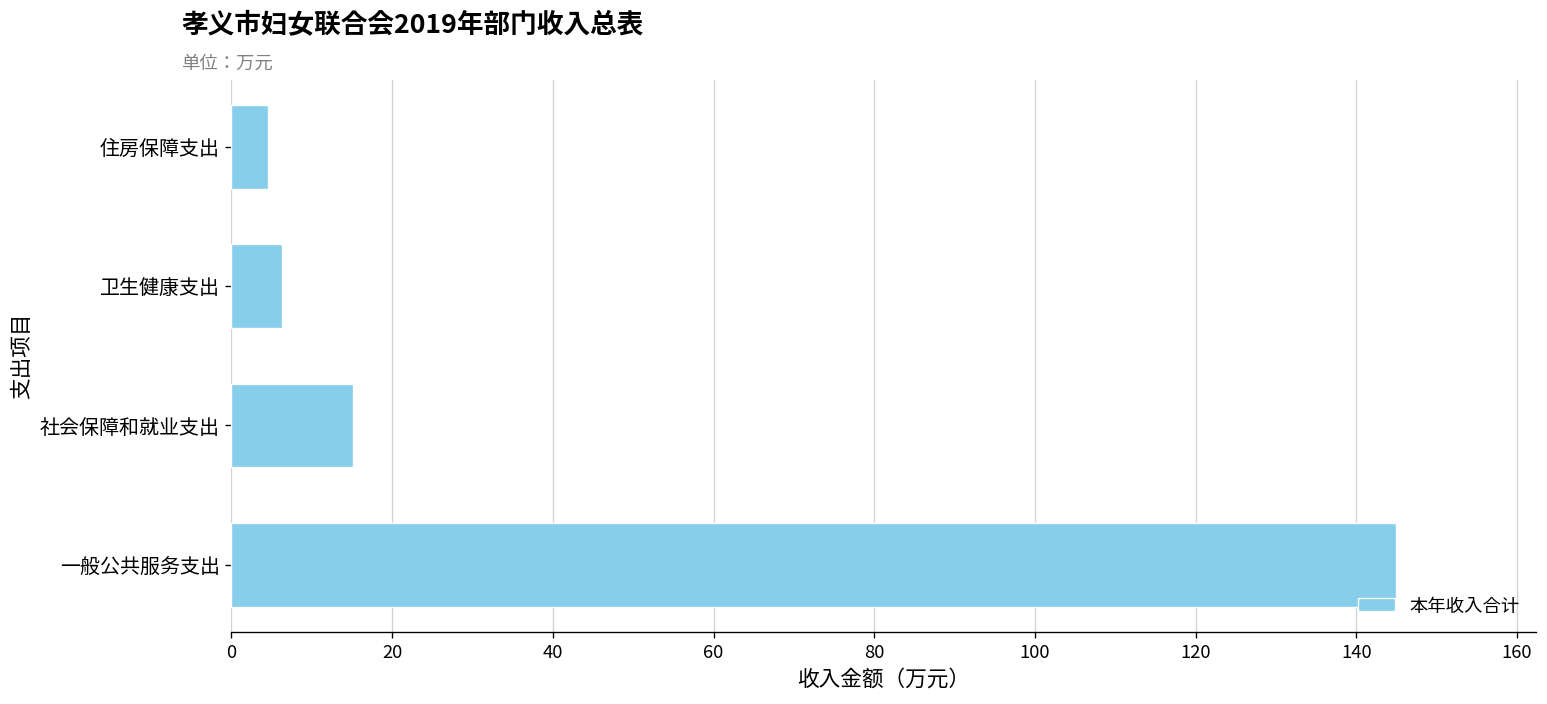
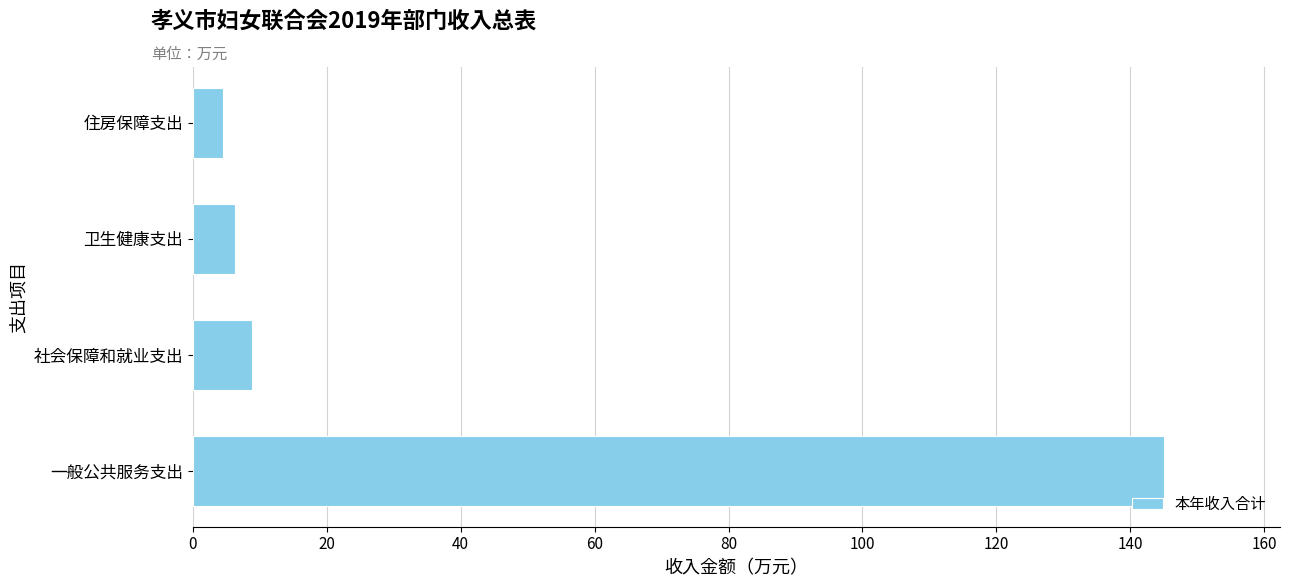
  {
    "住房保障支出": 5,
    "卫生健康支出": 6,
-   "社会保障和就业支出": 15,
+   "社会保障和就业支出": 9,
    "一般公共服务支出": 145
  }
